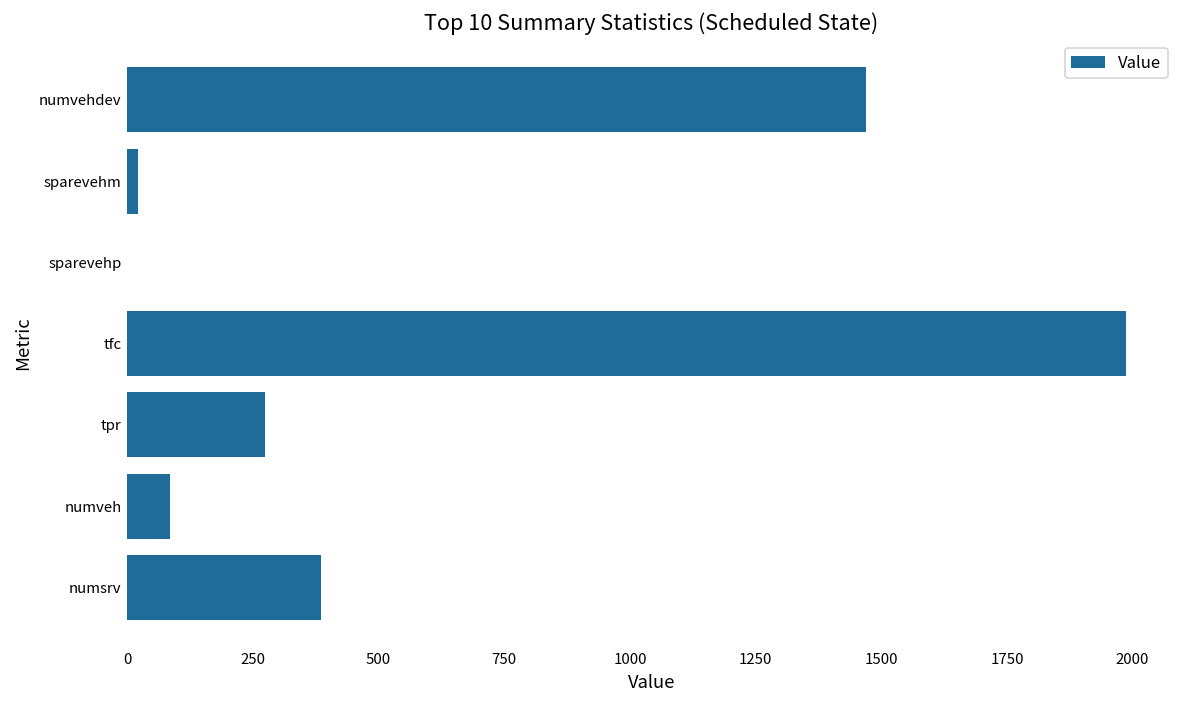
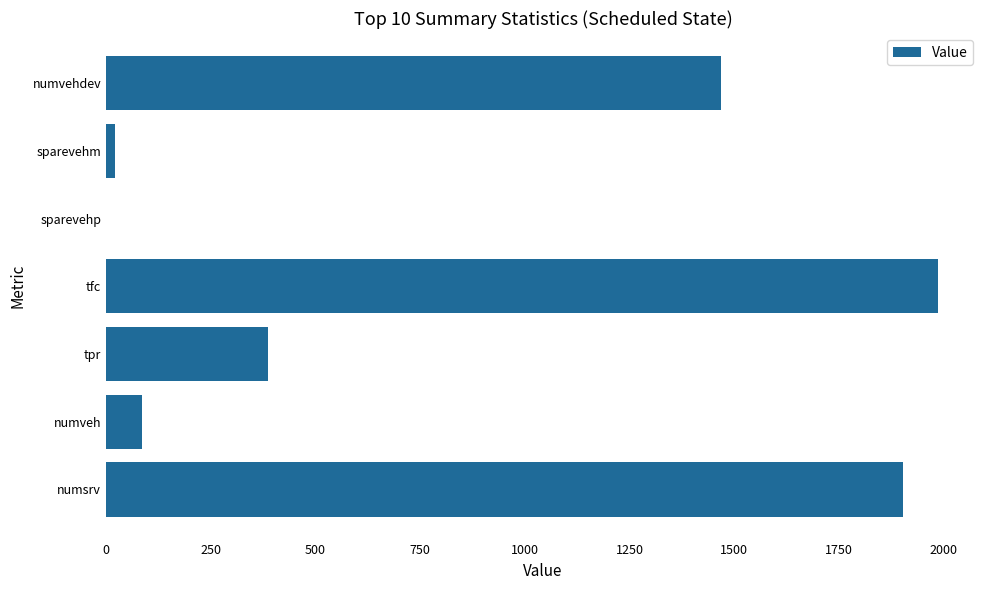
  {
    "numvehdev": 1470,
    "sparevehm": 20,
    "sparevehp": 0,
    "tfc": 1990,
-   "tpr": 270,
+   "tpr": 390,
    "numveh": 90,
-   "numsrv": 390
+   "numsrv": 1900
  }
